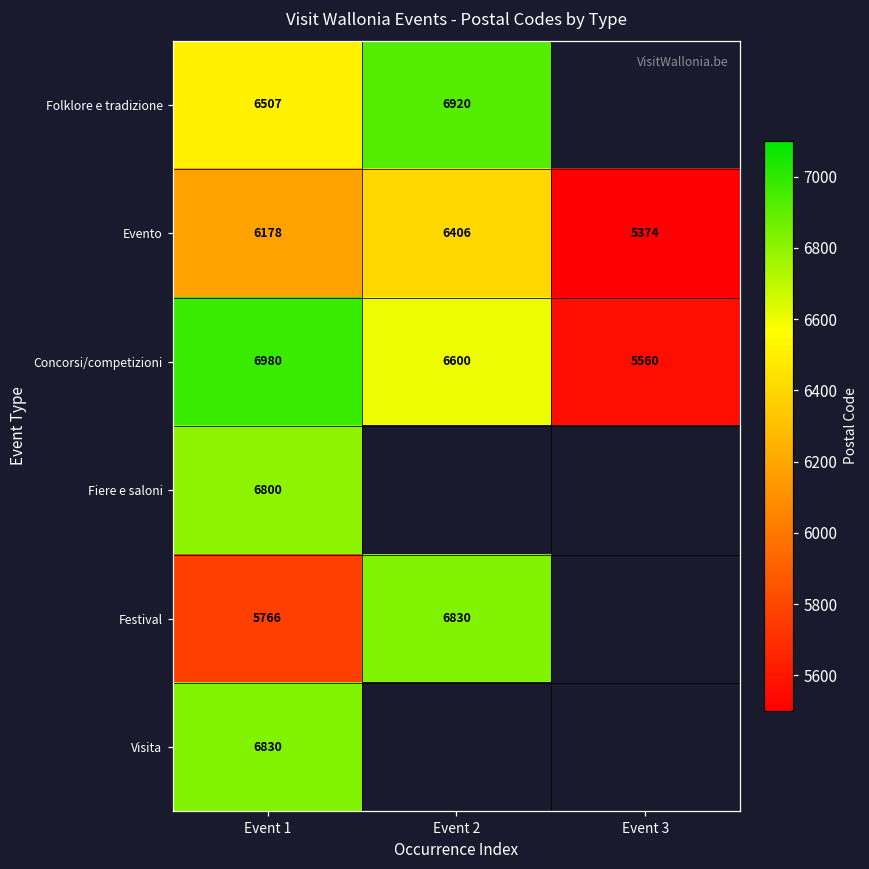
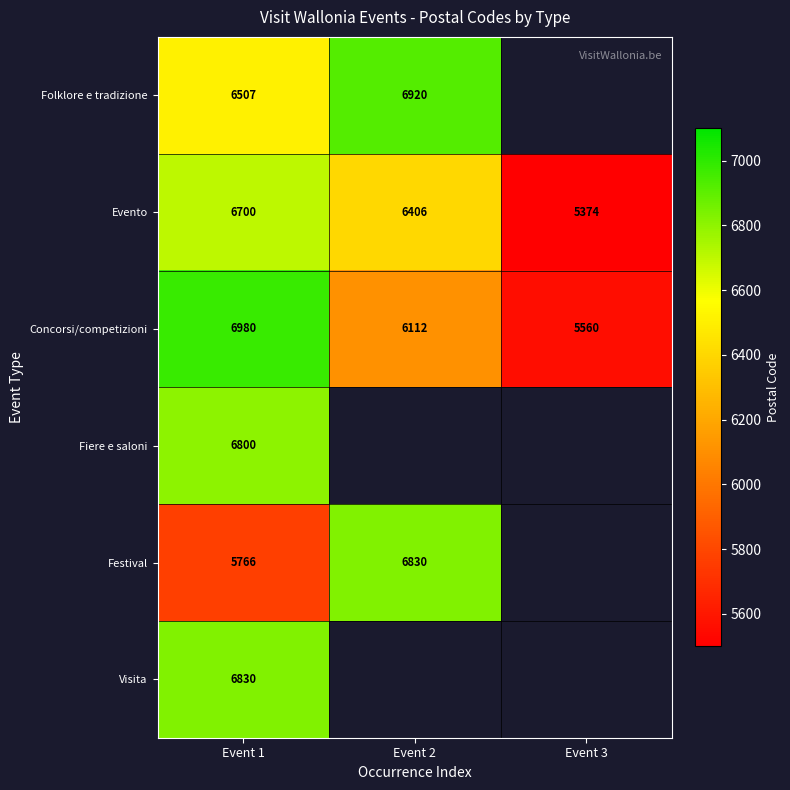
  {
    "Folklore e tradizione": {
      "Event 1": 6507,
      "Event 2": 6920
    },
    "Evento": {
-     "Event 1": 6178,
+     "Event 1": 6700,
      "Event 2": 6406,
      "Event 3": 5374
    },
    "Concorsi/competizioni": {
      "Event 1": 6980,
-     "Event 2": 6600,
+     "Event 2": 6112,
      "Event 3": 5560
    },
    "Fiere e saloni": {
      "Event 1": 6800
    },
    "Festival": {
      "Event 1": 5766,
      "Event 2": 6830
    },
    "Visita": {
      "Event 1": 6830
    }
  }
